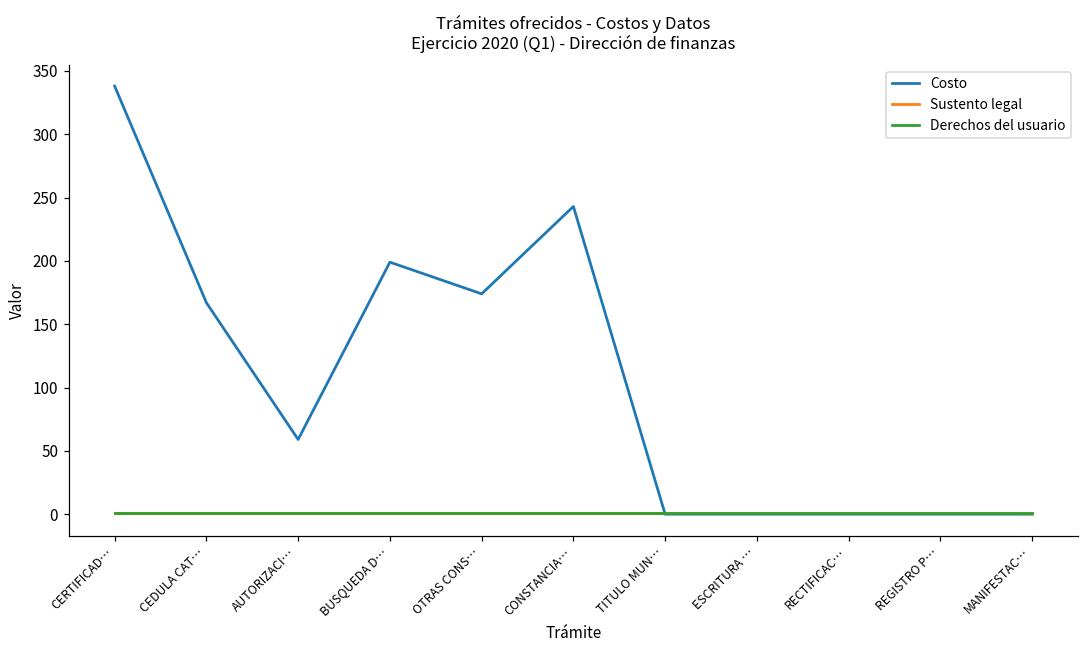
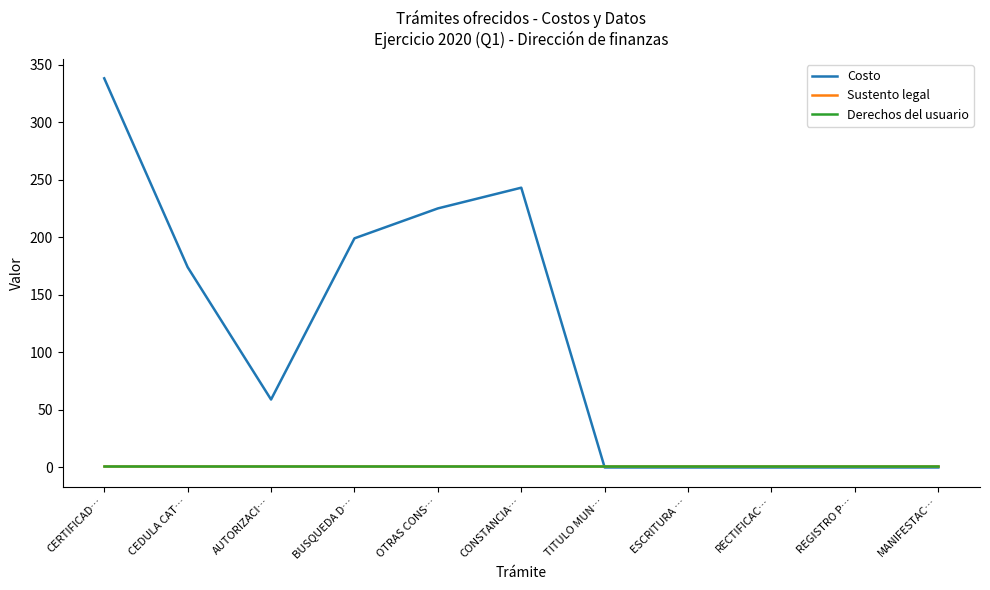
  {
    "Costo": {
      "CERTIFICAD…": 338,
-     "CEDULA CAT…": 167,
+     "CEDULA CAT…": 174,
      "AUTORIZACI…": 59,
      "BUSQUEDA D…": 199,
-     "OTRAS CONS…": 174,
+     "OTRAS CONS…": 225,
      "CONSTANCIA…": 243
    },
    "Derechos del usuario": {
      "CERTIFICAD…": 1,
      "CEDULA CAT…": 1,
      "AUTORIZACI…": 1,
      "BUSQUEDA D…": 1,
      "OTRAS CONS…": 1,
      "CONSTANCIA…": 1
    }
  }
